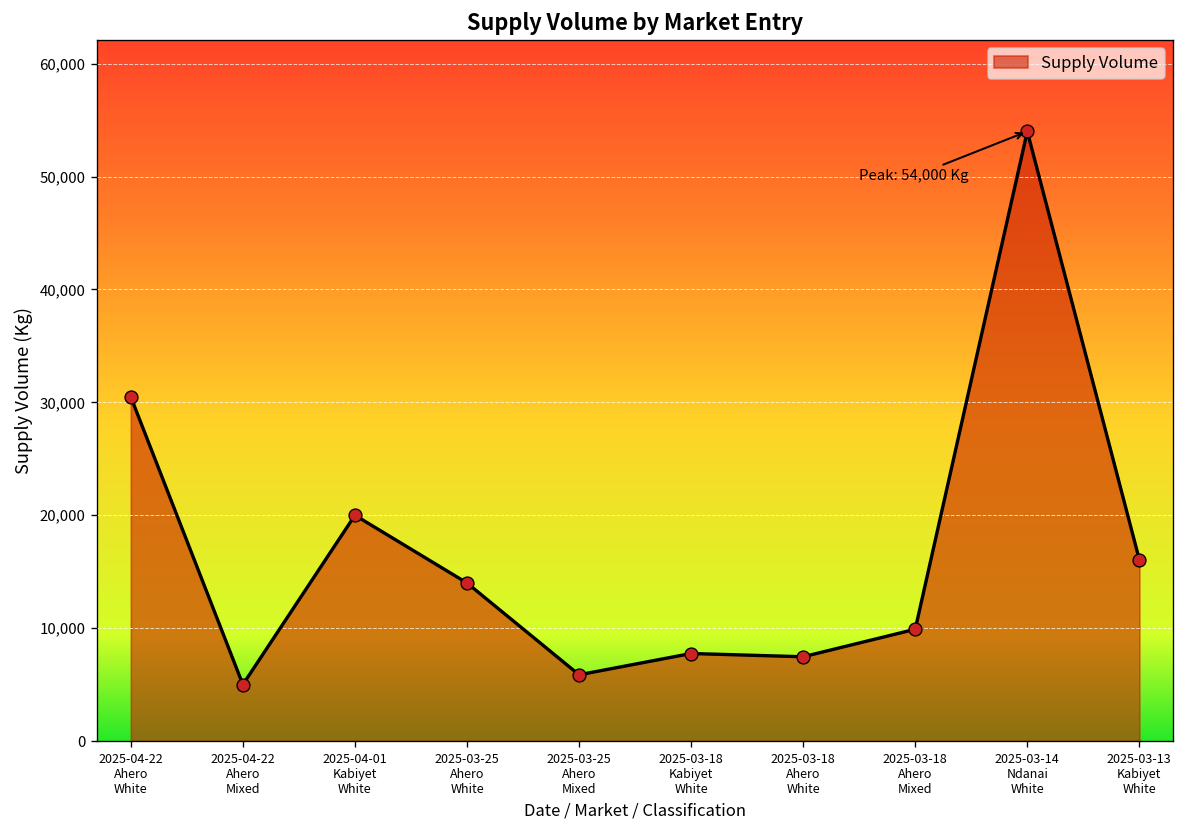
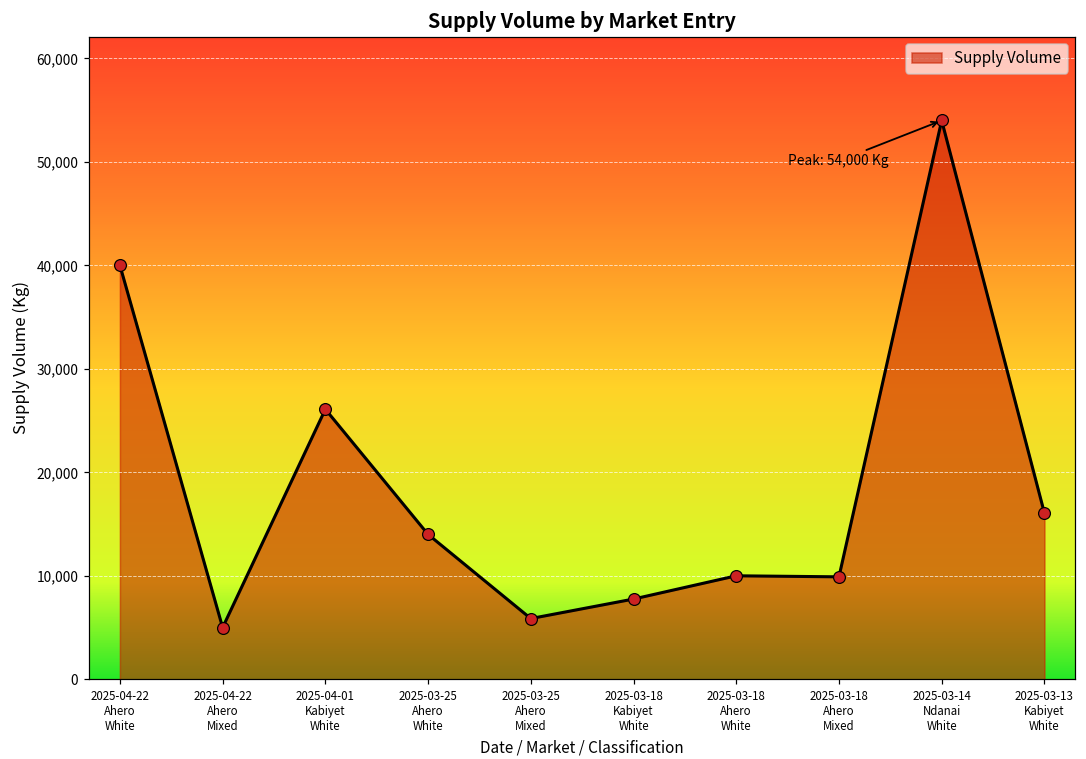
  {
-   "2025-04-22 Ahero White": "30,000",
+   "2025-04-22 Ahero White": "40,000",
    "2025-04-22 Ahero Mixed": "5,000",
-   "2025-04-01 Kabiyet White": "20,000",
+   "2025-04-01 Kabiyet White": "26,000",
    "2025-03-25 Ahero White": "14,000",
    "2025-03-25 Ahero Mixed": "6,000",
    "2025-03-18 Kabiyet White": "8,000",
-   "2025-03-18 Ahero White": "7,000",
+   "2025-03-18 Ahero White": "10,000",
    "2025-03-18 Ahero Mixed": "10,000",
    "2025-03-13 Kabiyet White": "16,000"
  }
